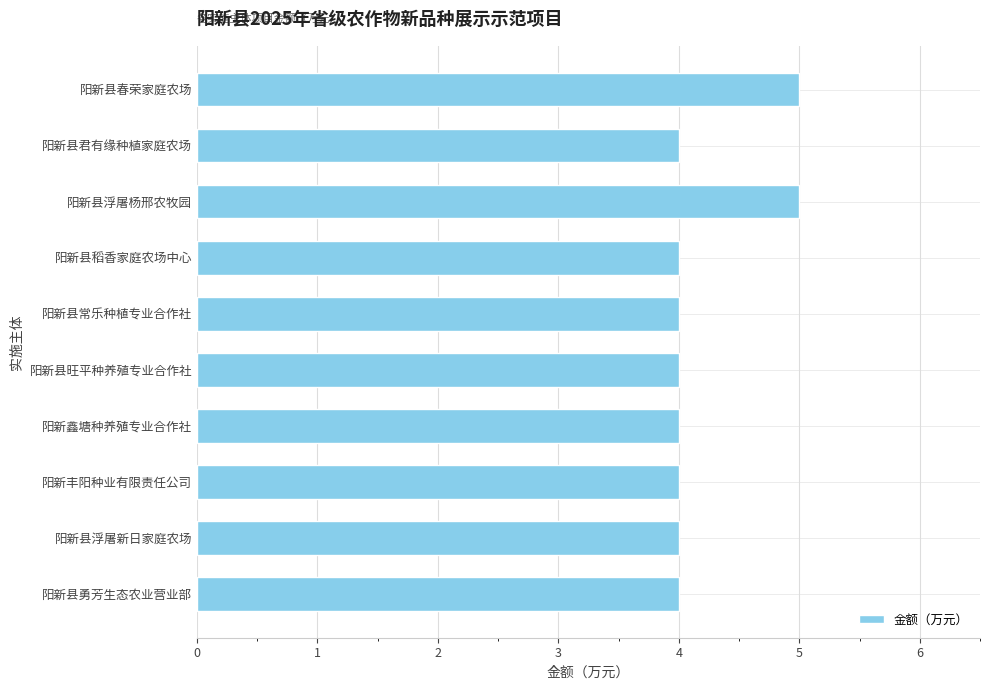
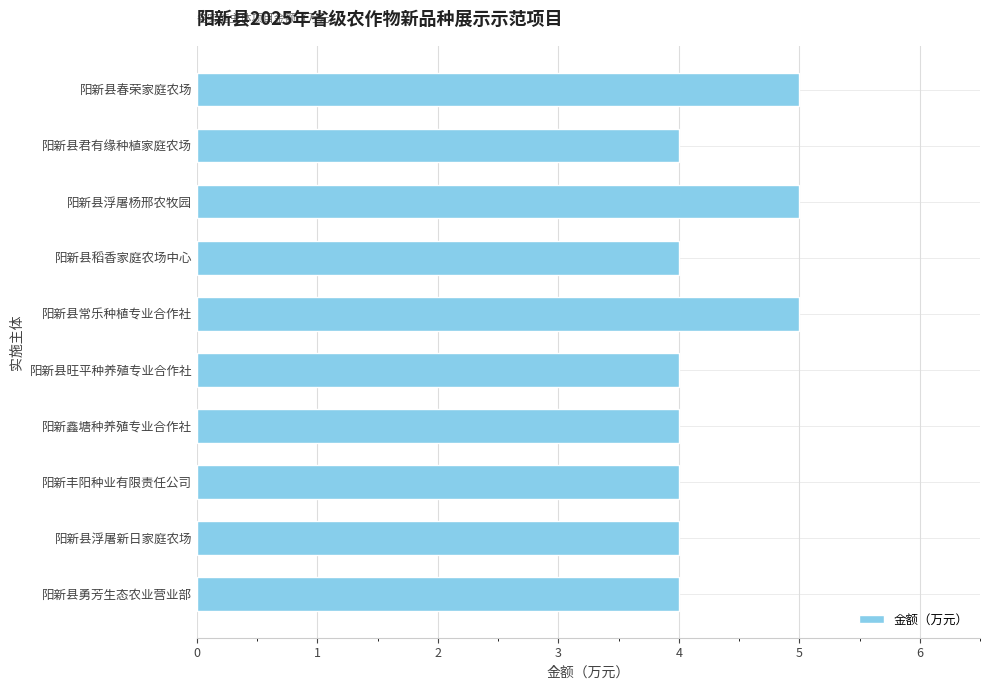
  {
    "阳新县春荣家庭农场": 5,
    "阳新县君有缘种植家庭农场": 4,
    "阳新县浮屠杨邢农牧园": 5,
    "阳新县稻香家庭农场中心": 4,
-   "阳新县常乐种植专业合作社": 4,
+   "阳新县常乐种植专业合作社": 5,
    "阳新县旺平种养殖专业合作社": 4,
    "阳新鑫塘种养殖专业合作社": 4,
    "阳新丰阳种业有限责任公司": 4,
    "阳新县浮屠新日家庭农场": 4,
    "阳新县勇芳生态农业营业部": 4
  }
